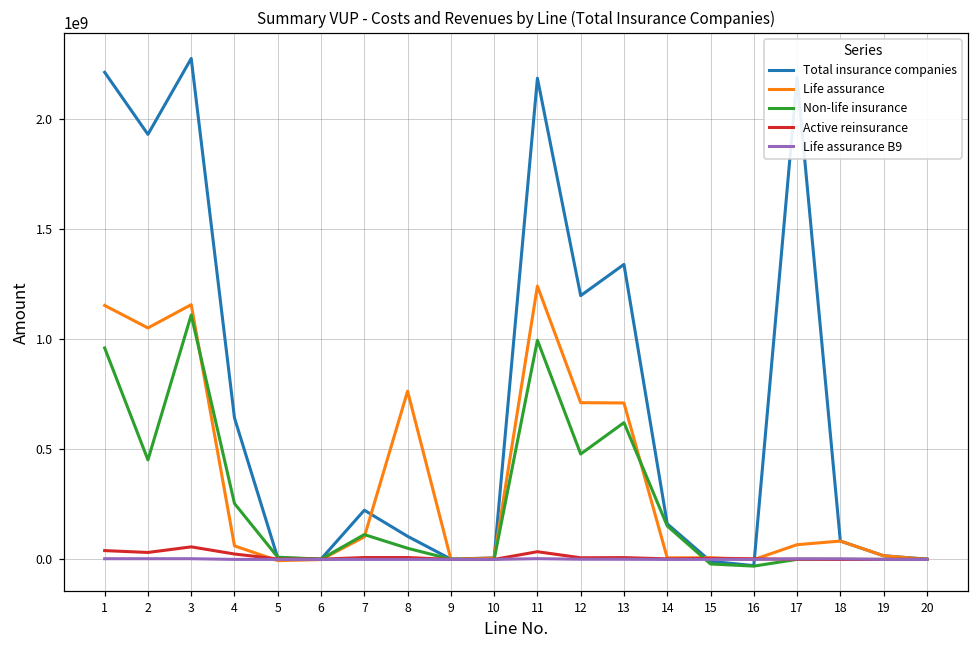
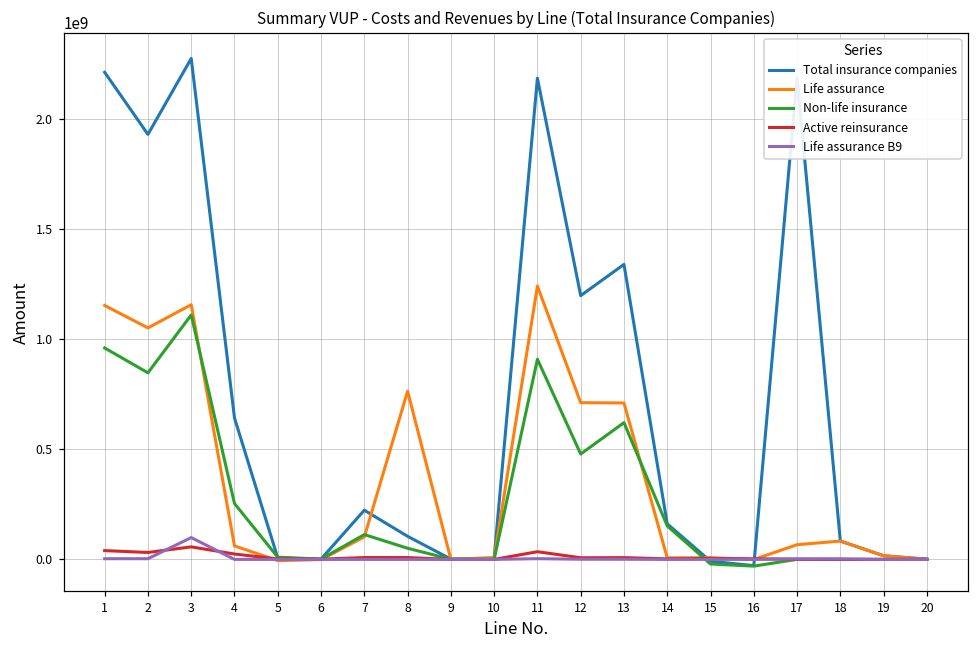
  {
    "Total insurance companies": {
      "1": 2210000000,
      "2": 1930000000,
      "3": 2270000000,
      "4": 640000000,
      "7": 220000000,
      "8": 100000000,
      "11": 2180000000,
      "12": 1200000000,
      "13": 1340000000
    },
    "Life assurance": {
      "1": 1150000000,
      "2": 1050000000,
      "3": 1160000000,
      "4": 60000000,
      "8": 760000000,
      "11": 1240000000,
      "12": 710000000,
      "13": 710000000,
      "17": 70000000
    },
    "Non-life insurance": {
      "1": 960000000,
-     "2": 450000000,
+     "2": 850000000,
      "3": 1110000000,
      "4": 250000000,
      "8": 50000000,
-     "11": 1000000000,
+     "11": 910000000,
      "12": 480000000,
      "13": 620000000,
      "15": -20000000
    },
    "Active reinsurance": {
      "1": 40000000,
      "2": 30000000,
      "3": 60000000,
      "4": 20000000,
      "11": 30000000
    },
    "Life assurance B9": {
      "1": 0,
      "2": 0,
-     "3": 0,
+     "3": 100000000,
      "4": 0,
      "11": 0
    }
  }
